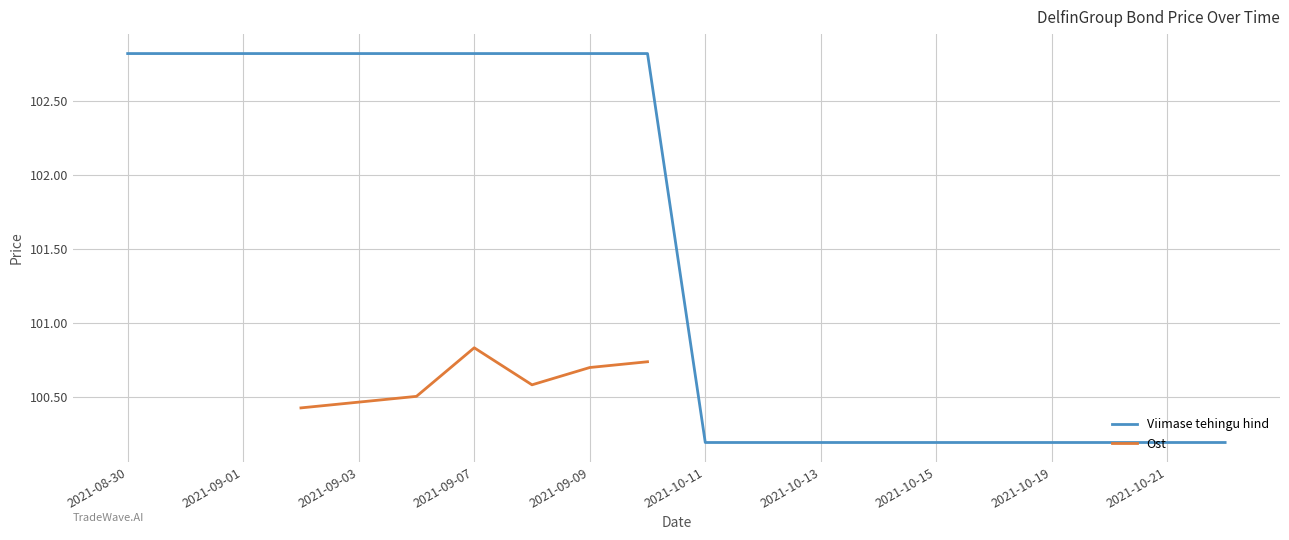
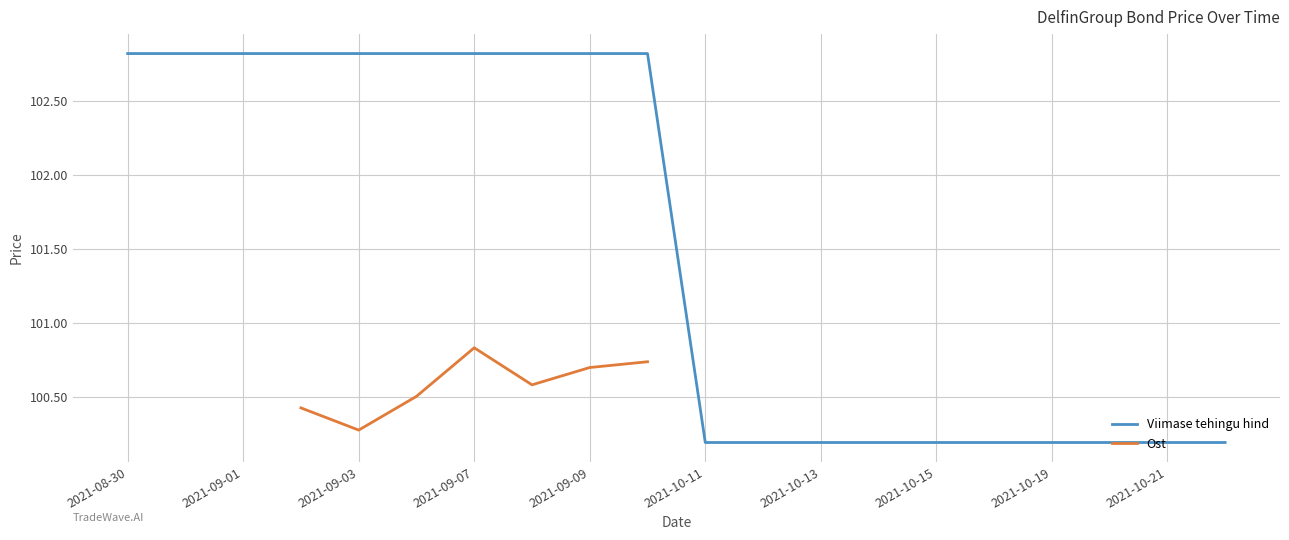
  {
    "Viimase tehingu hind": {
      "2021-08-30": 102.82
    },
    "Ost": {
-     "2021-09-03": 100.47,
+     "2021-09-03": 100.28,
      "2021-09-07": 100.83,
      "2021-09-09": 100.70
    }
  }
